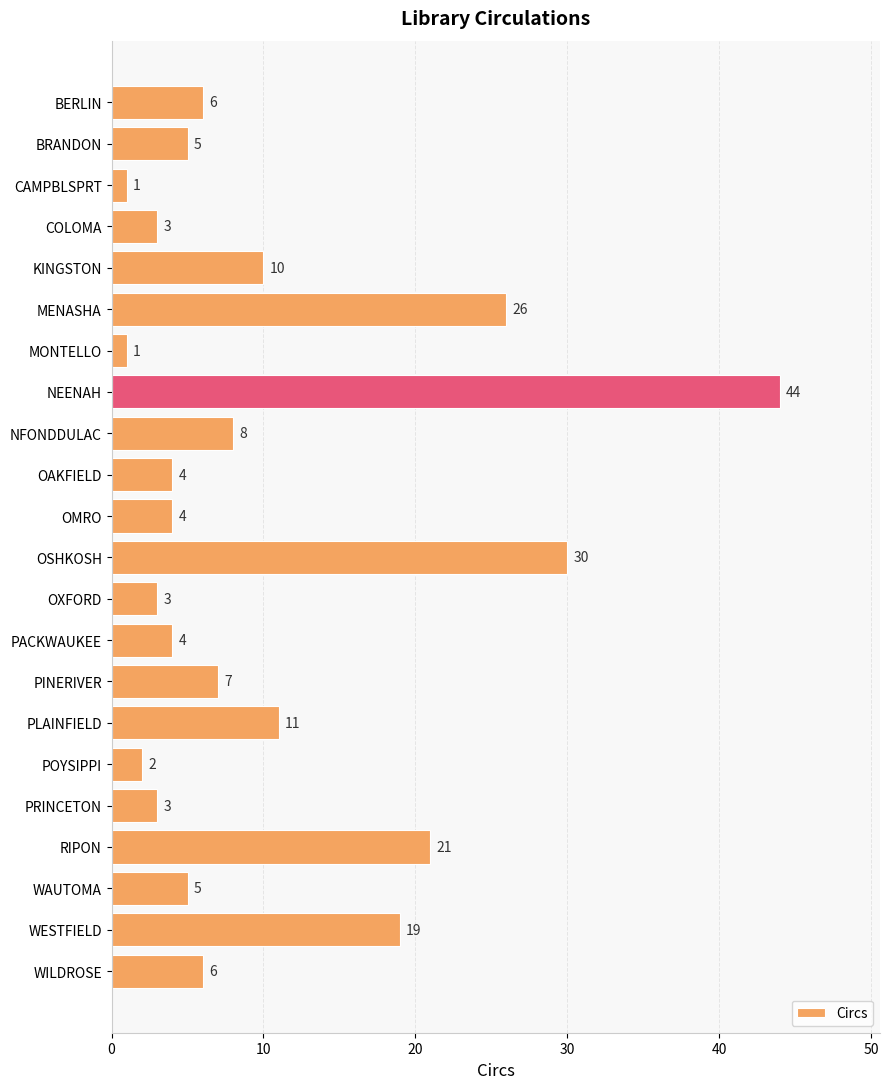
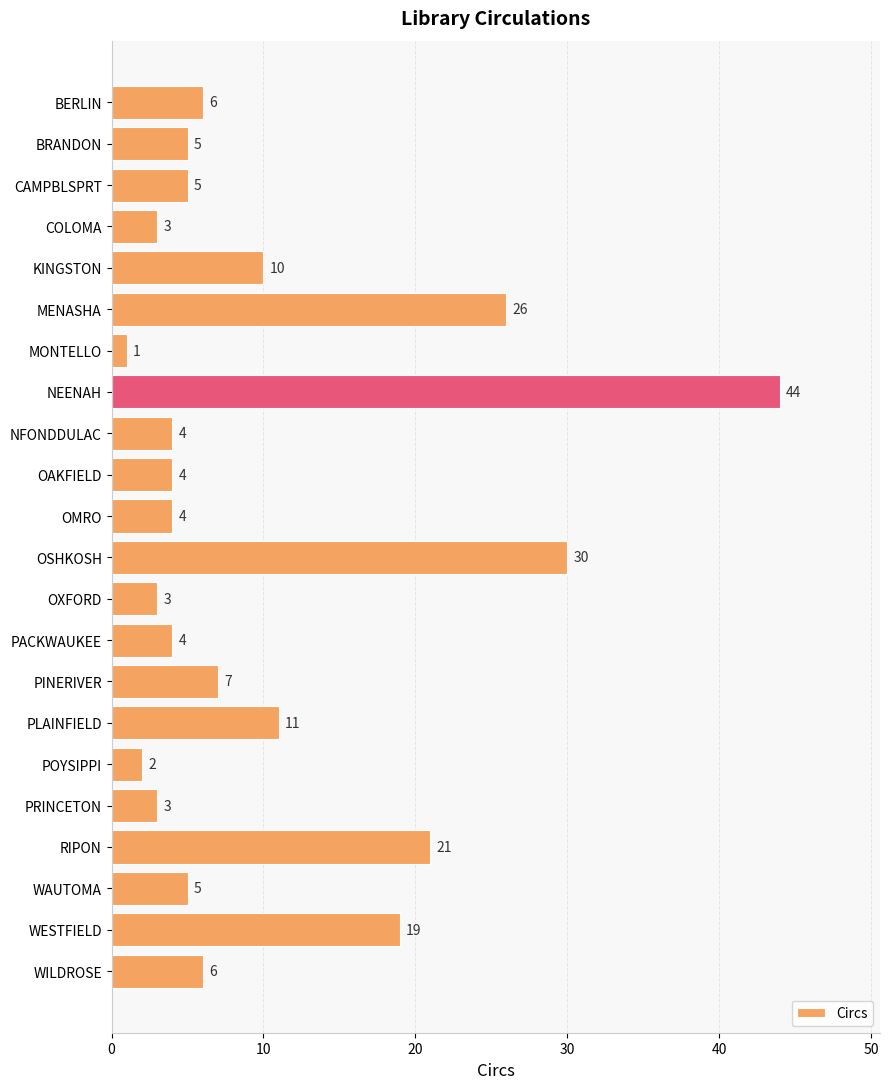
  {
    "BERLIN": 6,
    "BRANDON": 5,
-   "CAMPBLSPRT": 1,
+   "CAMPBLSPRT": 5,
    "COLOMA": 3,
    "KINGSTON": 10,
    "MENASHA": 26,
    "MONTELLO": 1,
    "NEENAH": 44,
-   "NFONDDULAC": 8,
+   "NFONDDULAC": 4,
    "OAKFIELD": 4,
    "OMRO": 4,
    "OSHKOSH": 30,
    "OXFORD": 3,
    "PACKWAUKEE": 4,
    "PINERIVER": 7,
    "PLAINFIELD": 11,
    "POYSIPPI": 2,
    "PRINCETON": 3,
    "RIPON": 21,
    "WAUTOMA": 5,
    "WESTFIELD": 19,
    "WILDROSE": 6
  }
